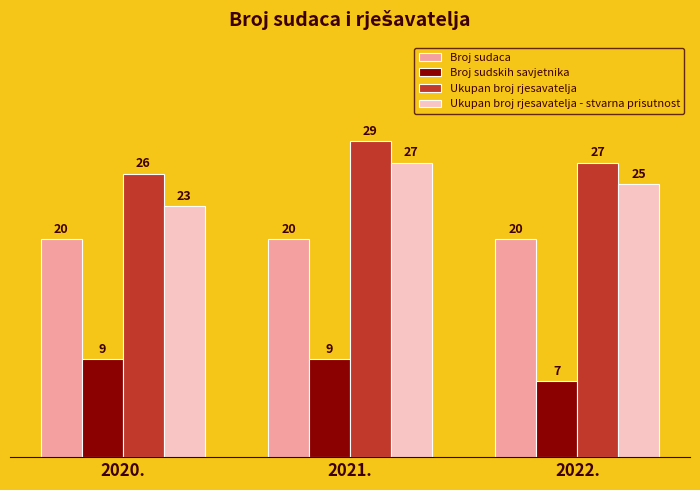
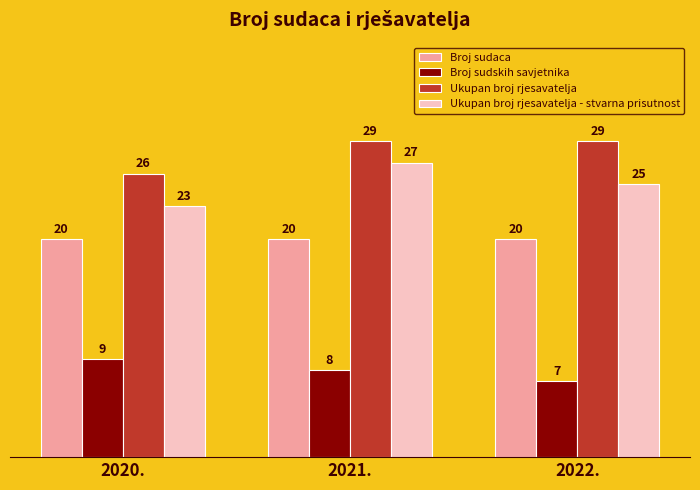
  {
    "Broj sudskih savjetnika": {
      "2020.": 9,
-     "2021.": 9,
+     "2021.": 8,
      "2022.": 7
    },
    "Ukupan broj rjesavatelja": {
      "2020.": 26,
      "2021.": 29,
-     "2022.": 27
+     "2022.": 29
    }
  }
